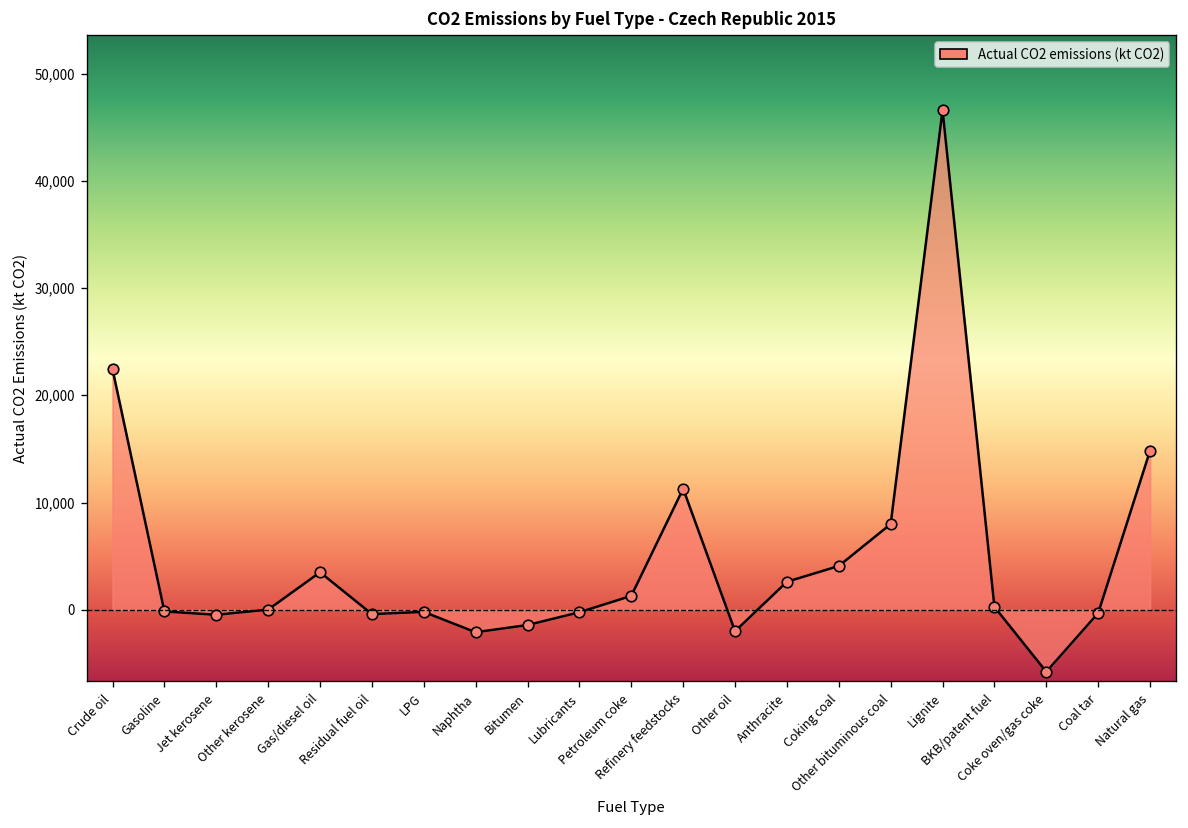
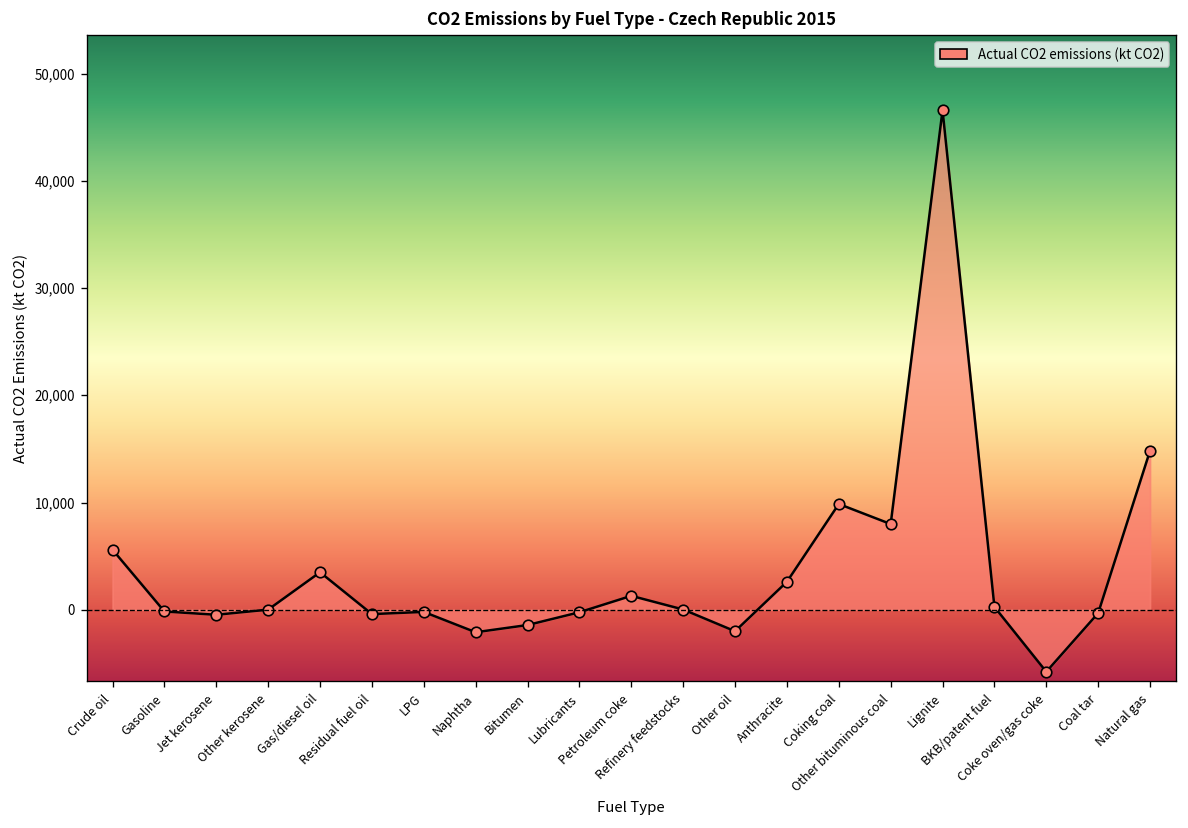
  {
    "Actual CO2 emissions (kt CO2)": {
-     "Crude oil": "22,000",
-     "Refinery feedstocks": "11,000",
-     "Coking coal": "4,000"
+     "Crude oil": "6,000",
+     "Refinery feedstocks": "0",
+     "Coking coal": "10,000"
    }
  }
